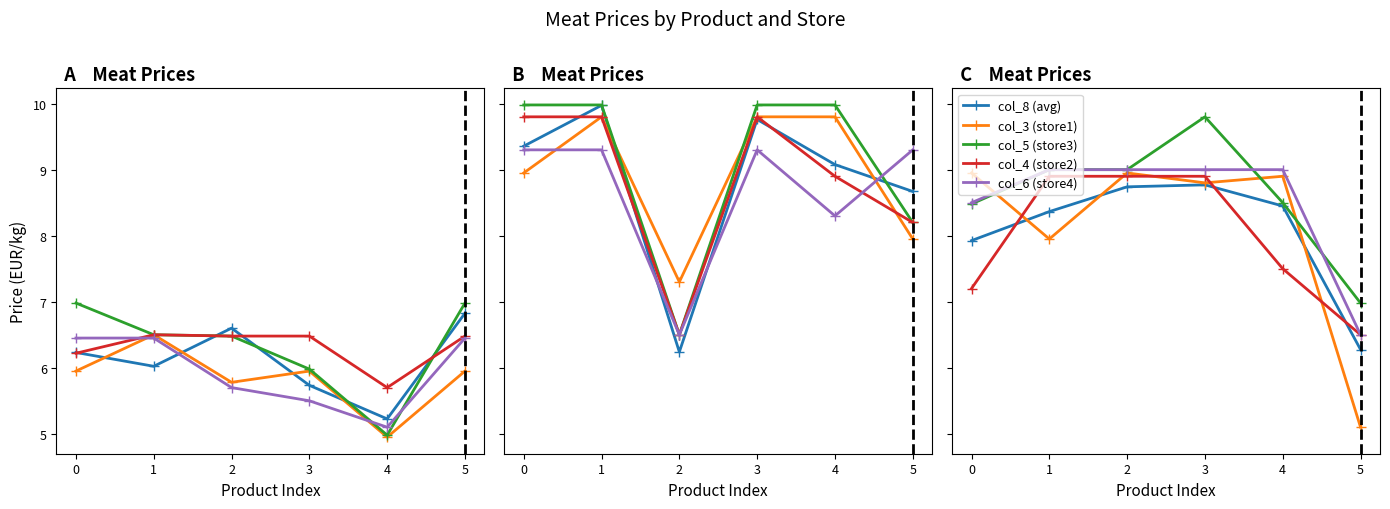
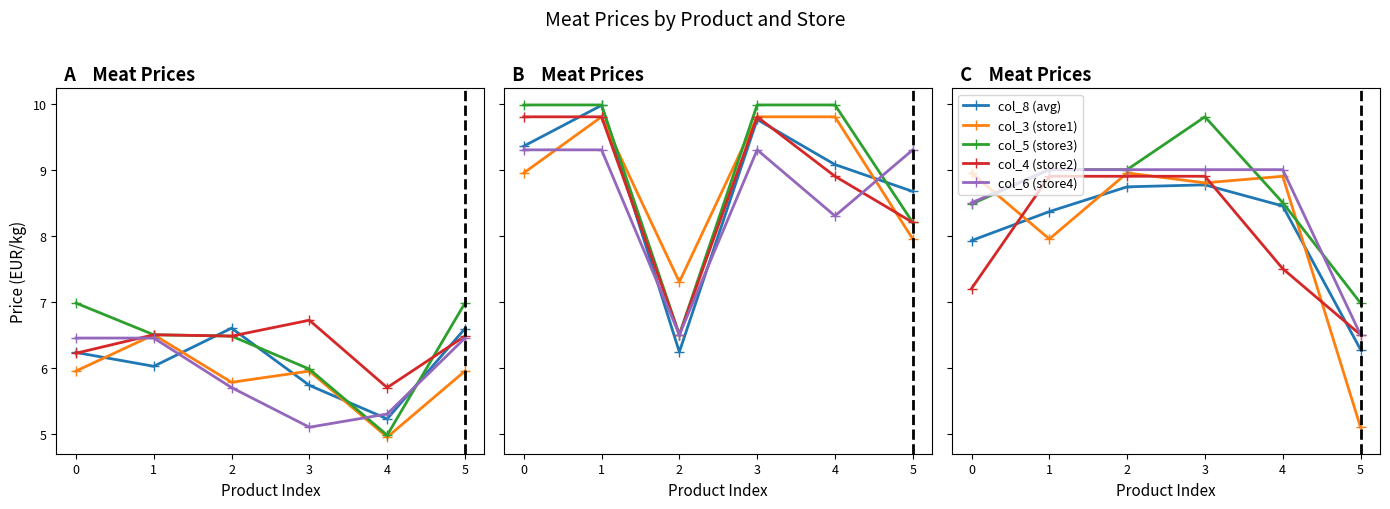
  {
    "A Meat Prices": {
      "col_8 (avg)": {
        "1": 6.0,
        "2": 6.6,
        "3": 5.7,
        "4": 5.2,
-       "5": 6.8
+       "5": 6.6
      },
      "col_3 (store1)": {
        "0": 6.0,
        "2": 5.8,
        "5": 6.0
      },
      "col_5 (store3)": {
        "0": 7.0,
        "5": 7.0
      },
      "col_4 (store2)": {
-       "3": 6.5,
+       "3": 6.7,
        "4": 5.7
      },
      "col_6 (store4)": {
        "0": 6.5,
        "1": 6.5,
        "2": 5.7,
-       "3": 5.5,
-       "4": 5.1
+       "3": 5.1,
+       "4": 5.3
      }
    }
  }
